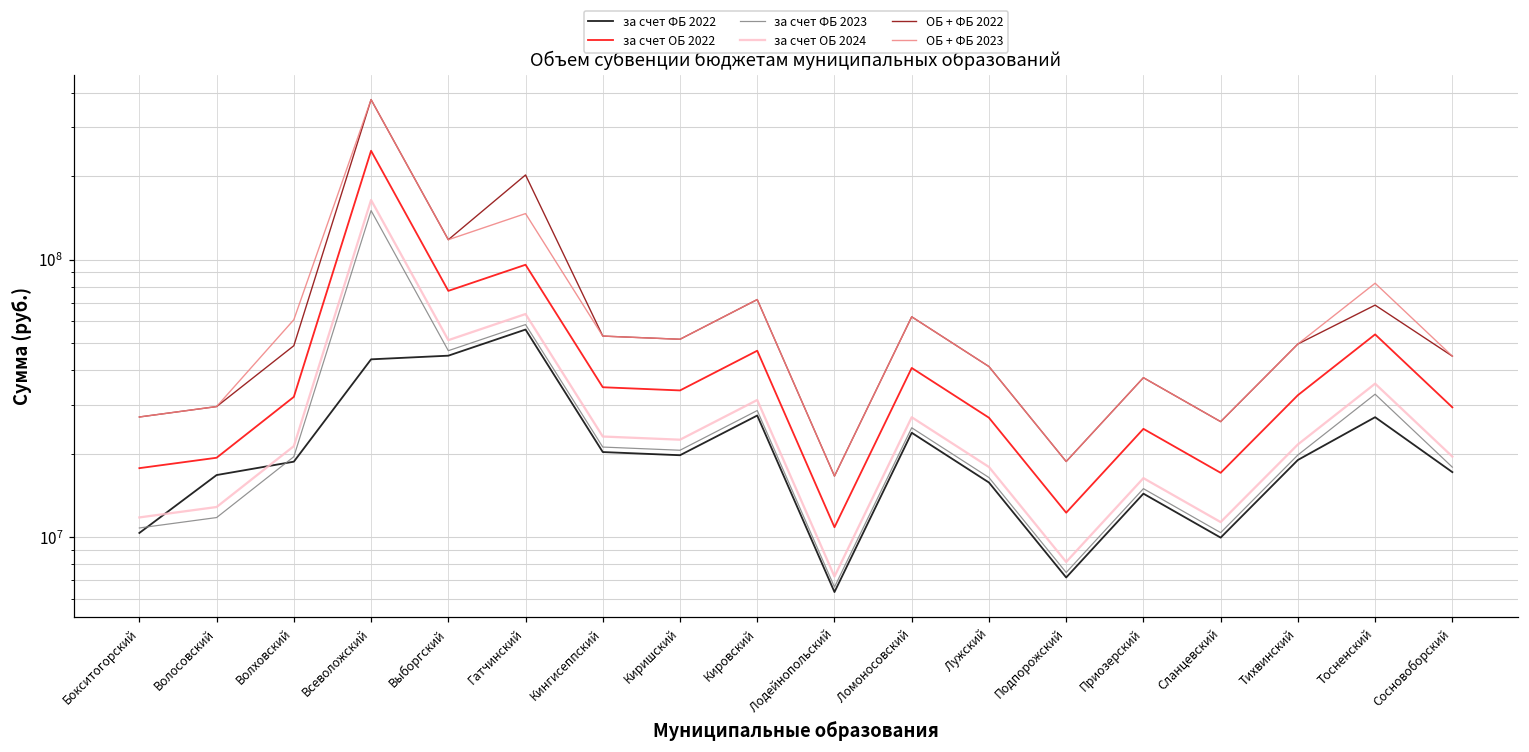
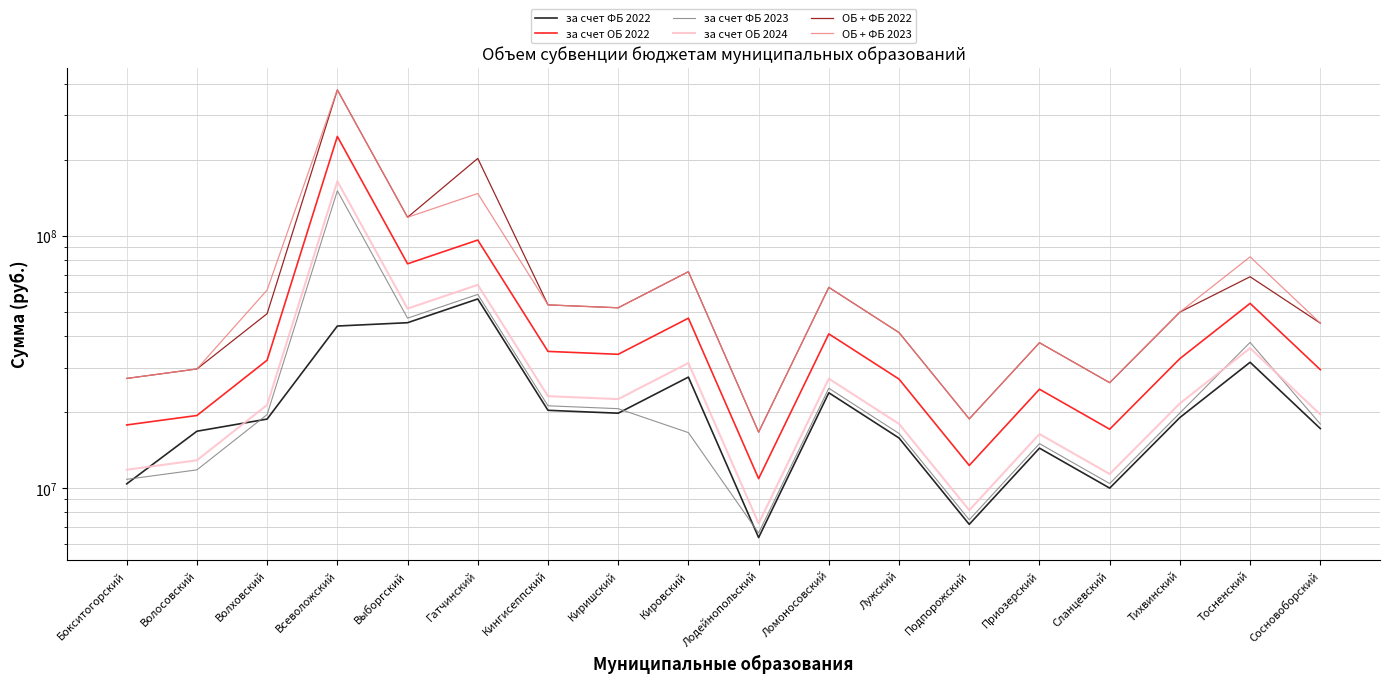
  {
    "за счет ФБ 2022": {
      "Бокситогорский": 10400000,
      "Волосовский": 17000000,
      "Волховский": 19000000,
      "Всеволожский": 44000000,
      "Выборгский": 45000000,
      "Гатчинский": 56000000,
      "Кингисеппский": 20000000,
      "Киришский": 20000000,
      "Кировский": 27000000,
      "Лодейнопольский": 6400000,
      "Ломоносовский": 24000000,
      "Лужский": 16000000,
      "Подпорожский": 7200000,
      "Приозерский": 14000000,
      "Сланцевский": 10000000,
      "Тихвинский": 19000000,
-     "Тосненский": 27000000,
+     "Тосненский": 31000000,
      "Сосновоборский": 17000000
    },
    "за счет ОБ 2022": {
      "Бокситогорский": 18000000,
      "Волосовский": 19000000,
      "Волховский": 32000000,
      "Всеволожский": 250000000,
      "Выборгский": 77000000,
      "Гатчинский": 96000000,
      "Кингисеппский": 35000000,
      "Киришский": 34000000,
      "Кировский": 47000000,
      "Лодейнопольский": 10900000,
      "Ломоносовский": 41000000,
      "Лужский": 27000000,
      "Подпорожский": 12000000,
      "Приозерский": 25000000,
      "Сланцевский": 17000000,
      "Тихвинский": 33000000,
      "Тосненский": 54000000,
      "Сосновоборский": 29000000
    },
    "за счет ФБ 2023": {
      "Бокситогорский": 10800000,
      "Волосовский": 12000000,
      "Волховский": 20000000,
      "Всеволожский": 150000000,
      "Выборгский": 47000000,
      "Гатчинский": 58000000,
      "Кингисеппский": 21000000,
      "Киришский": 21000000,
-     "Кировский": 29000000,
+     "Кировский": 17000000,
      "Лодейнопольский": 6600000,
      "Ломоносовский": 25000000,
      "Лужский": 16000000,
      "Подпорожский": 7500000,
      "Приозерский": 15000000,
      "Сланцевский": 10400000,
      "Тихвинский": 20000000,
-     "Тосненский": 33000000,
+     "Тосненский": 38000000,
      "Сосновоборский": 18000000
    },
    "за счет ОБ 2024": {
      "Бокситогорский": 12000000,
      "Волосовский": 13000000,
      "Волховский": 21000000,
      "Всеволожский": 160000000,
      "Выборгский": 51000000,
      "Гатчинский": 64000000,
      "Кингисеппский": 23000000,
      "Киришский": 22000000,
      "Кировский": 31000000,
      "Лодейнопольский": 7200000,
      "Ломоносовский": 27000000,
      "Лужский": 18000000,
      "Подпорожский": 8200000,
      "Приозерский": 16000000,
      "Сланцевский": 11000000,
      "Тихвинский": 22000000,
      "Тосненский": 36000000,
      "Сосновоборский": 20000000
    },
    "ОБ + ФБ 2022": {
      "Волховский": 49000000,
      "Гатчинский": 200000000,
      "Тосненский": 69000000
    },
    "ОБ + ФБ 2023": {
      "Волховский": 61000000,
      "Гатчинский": 150000000,
      "Тосненский": 82000000
    }
  }
